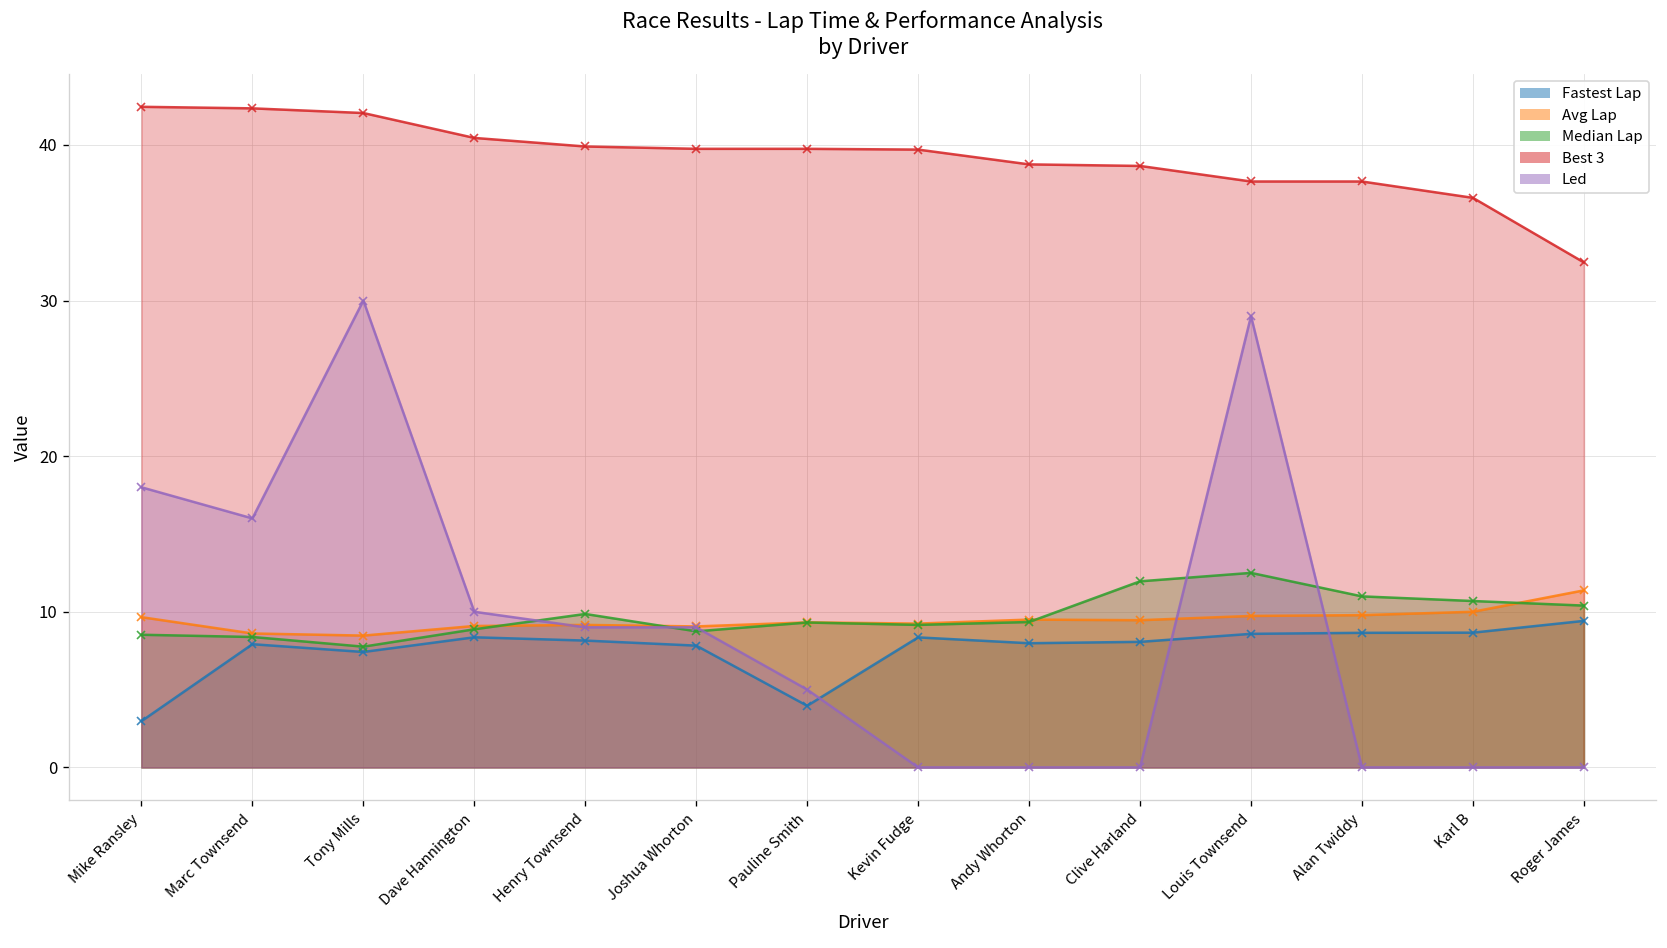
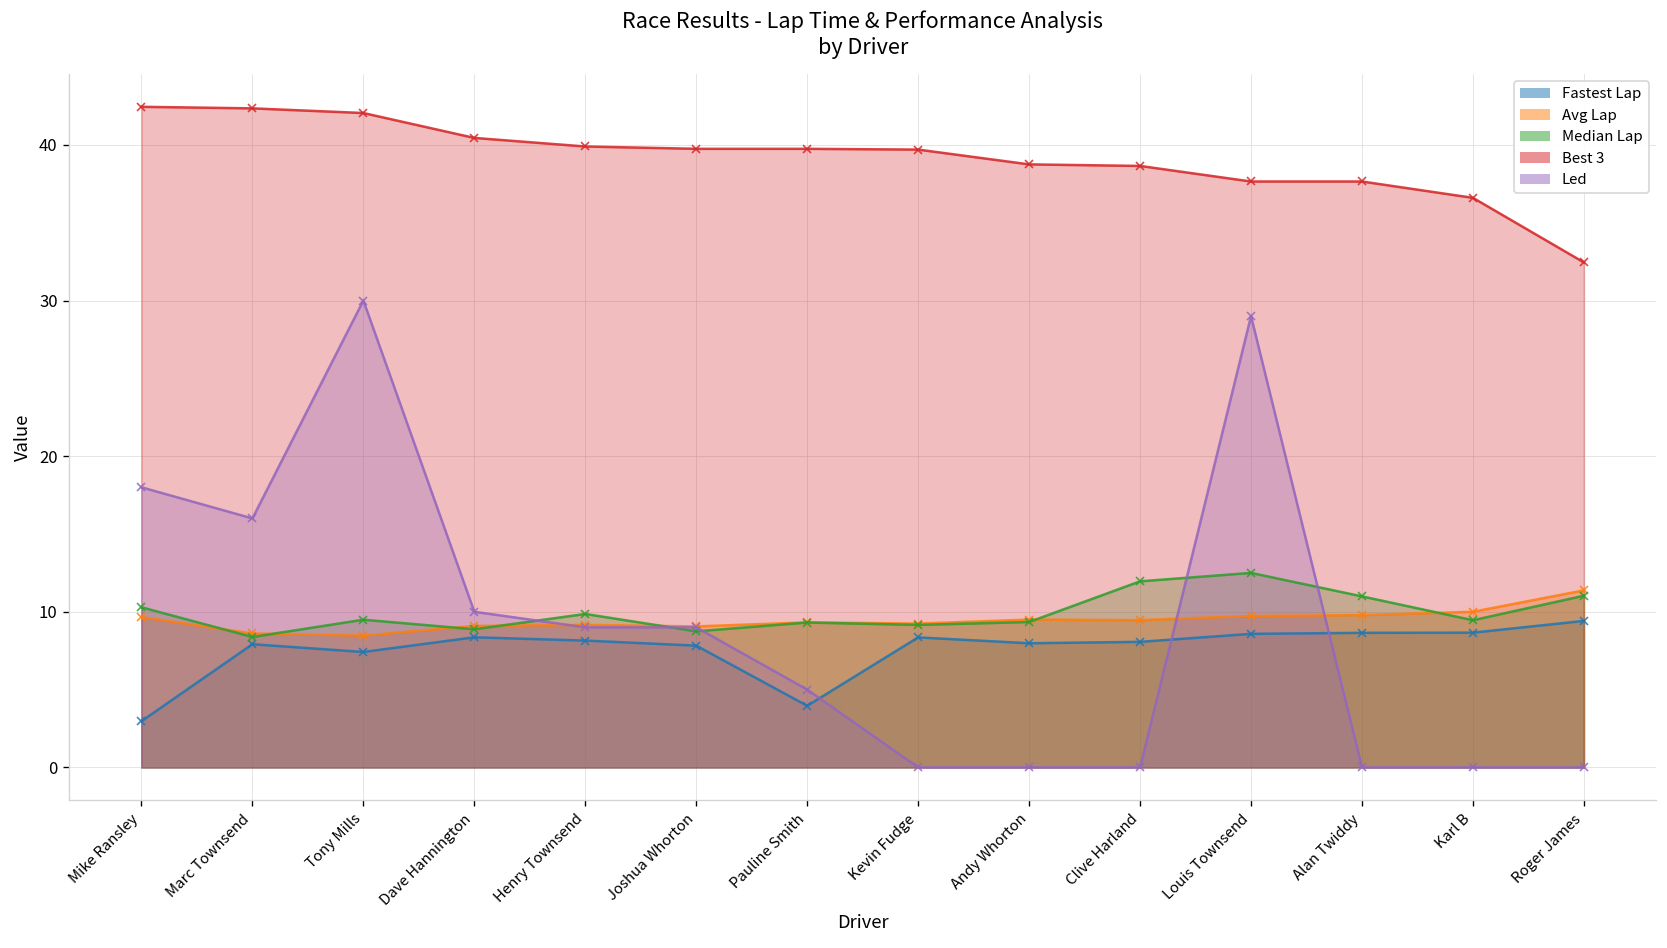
  {
    "Median Lap": {
-     "Mike Ransley": 8.5,
+     "Mike Ransley": 10.3,
      "Marc Townsend": 8.4,
-     "Tony Mills": 7.8,
+     "Tony Mills": 9.5,
      "Dave Hannington": 8.9,
      "Henry Townsend": 9.9,
      "Joshua Whorton": 8.7,
      "Clive Harland": 12.0,
      "Louis Townsend": 12.5,
      "Alan Twiddy": 11.0,
-     "Karl B": 10.7,
-     "Roger James": 10.4
+     "Karl B": 9.5,
+     "Roger James": 11.0
    }
  }
